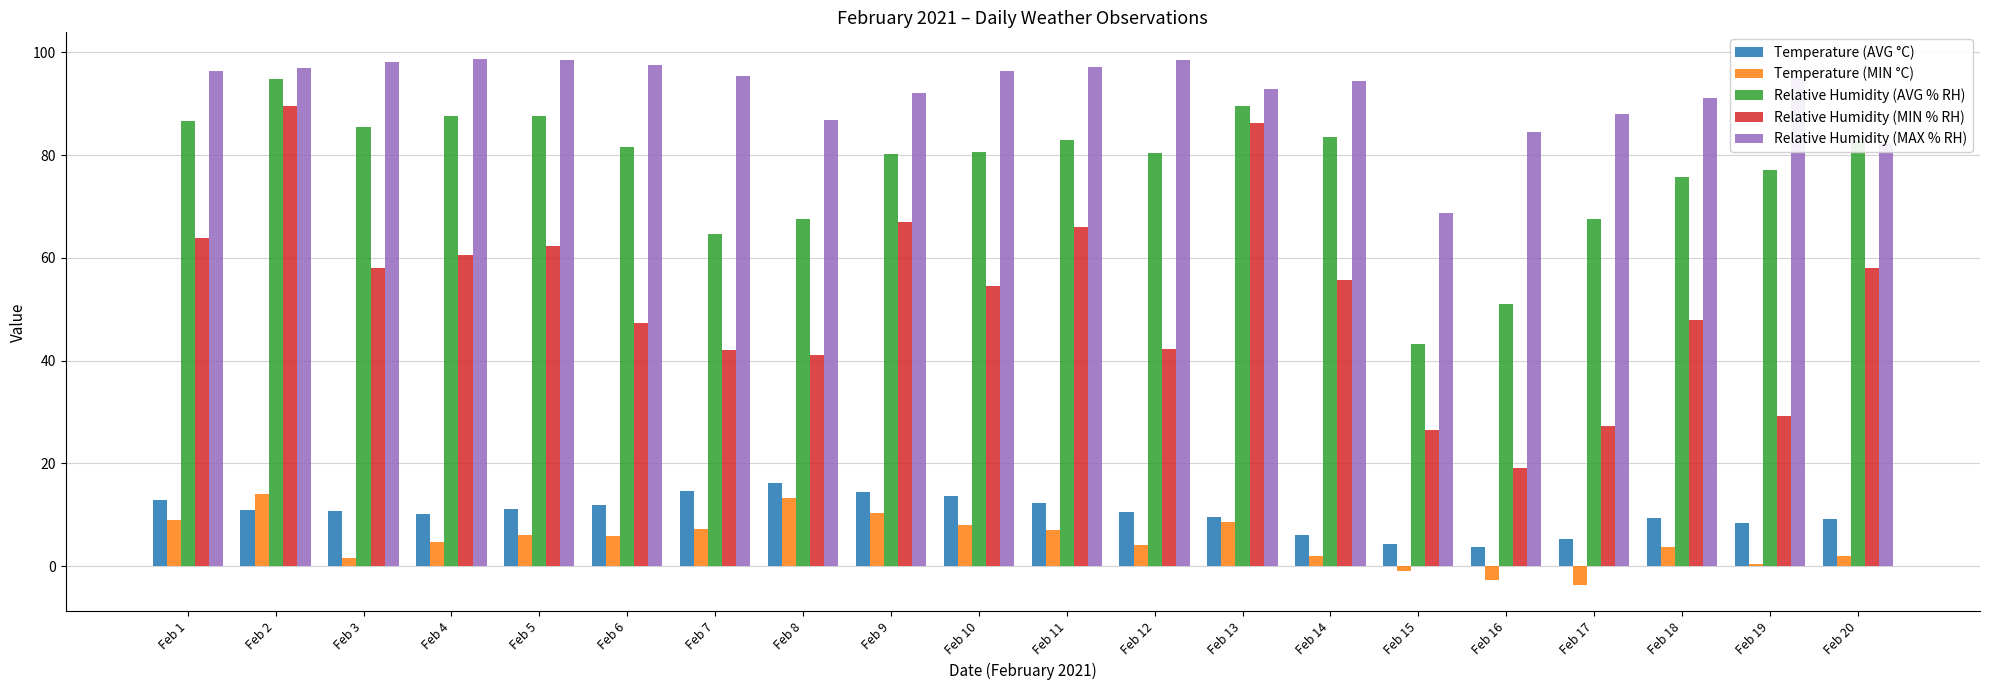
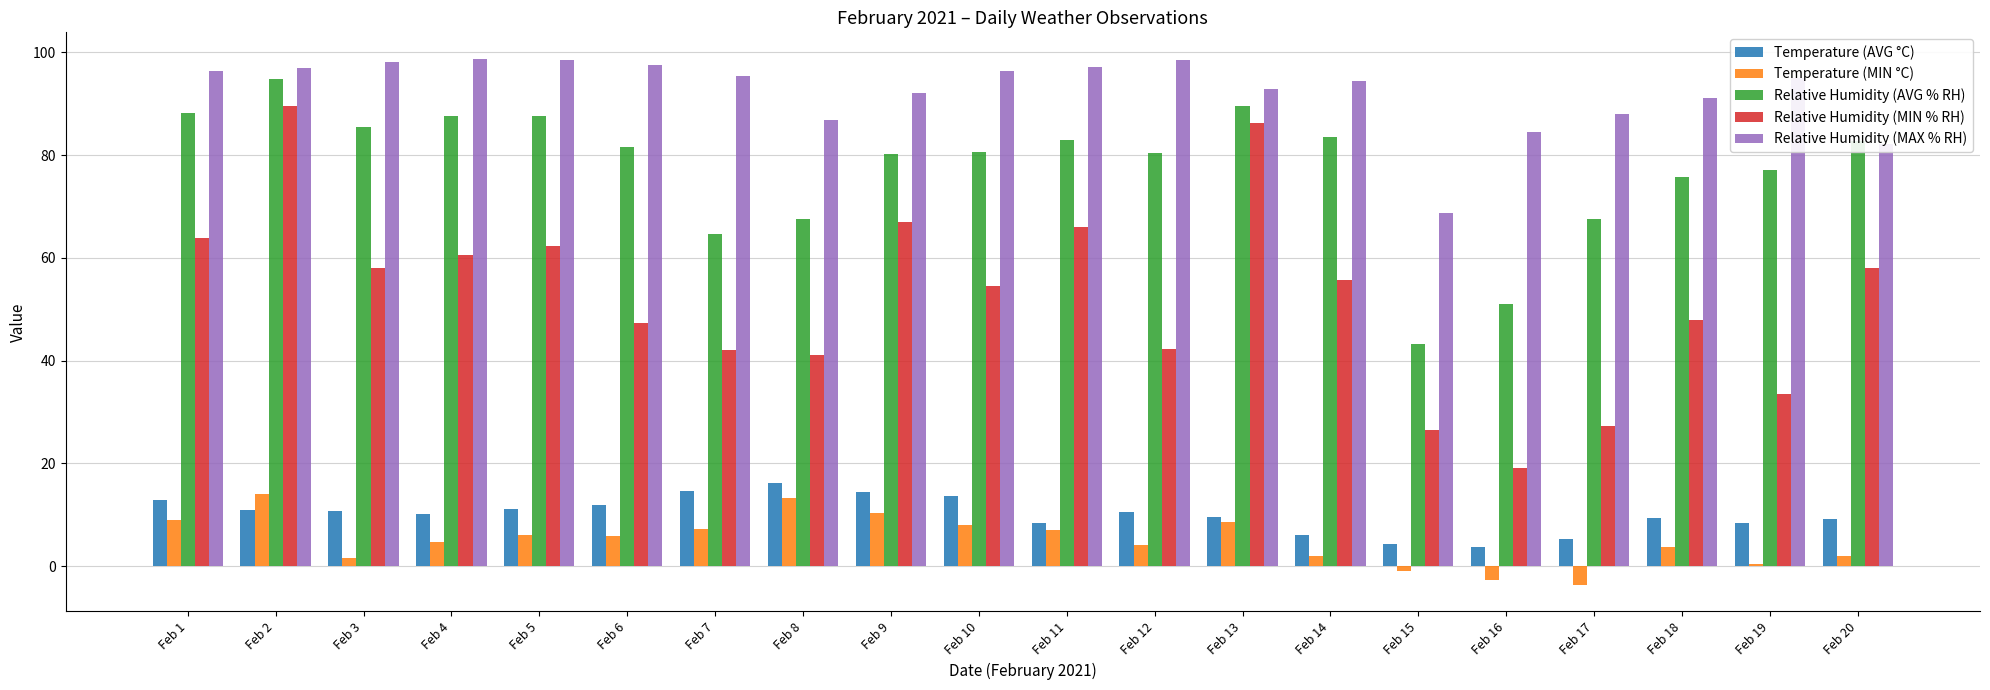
  {
    "Temperature (AVG °C)": {
      "Feb 1": 13,
      "Feb 2": 11,
      "Feb 3": 11,
      "Feb 4": 10,
      "Feb 5": 11,
      "Feb 6": 12,
      "Feb 7": 15,
      "Feb 8": 16,
      "Feb 9": 14,
      "Feb 10": 14,
-     "Feb 11": 12,
+     "Feb 11": 8,
      "Feb 12": 11,
      "Feb 13": 10,
      "Feb 14": 6,
      "Feb 15": 4,
      "Feb 16": 4,
      "Feb 17": 5,
      "Feb 18": 9,
      "Feb 19": 8,
      "Feb 20": 9
    },
    "Temperature (MIN °C)": {
      "Feb 1": 9,
      "Feb 2": 14,
      "Feb 3": 2,
      "Feb 4": 5,
      "Feb 5": 6,
      "Feb 6": 6,
      "Feb 7": 7,
      "Feb 8": 13,
      "Feb 9": 10,
      "Feb 10": 8,
      "Feb 11": 7,
      "Feb 12": 4,
      "Feb 13": 9,
      "Feb 14": 2,
      "Feb 15": -1,
      "Feb 16": -3,
      "Feb 17": -4,
      "Feb 18": 4,
      "Feb 20": 2
    },
    "Relative Humidity (AVG % RH)": {
-     "Feb 1": 87,
+     "Feb 1": 88,
      "Feb 2": 95,
      "Feb 3": 85,
      "Feb 4": 88,
      "Feb 5": 88,
      "Feb 6": 82,
      "Feb 7": 65,
      "Feb 8": 68,
      "Feb 9": 80,
      "Feb 10": 81,
      "Feb 11": 83,
      "Feb 12": 81,
      "Feb 13": 90,
      "Feb 14": 84,
      "Feb 15": 43,
      "Feb 16": 51,
      "Feb 17": 68,
      "Feb 18": 76,
      "Feb 19": 77
    },
    "Relative Humidity (MIN % RH)": {
      "Feb 1": 64,
      "Feb 2": 90,
      "Feb 3": 58,
      "Feb 4": 61,
      "Feb 5": 62,
      "Feb 6": 47,
      "Feb 7": 42,
      "Feb 8": 41,
      "Feb 9": 67,
      "Feb 10": 55,
      "Feb 11": 66,
      "Feb 12": 42,
      "Feb 13": 86,
      "Feb 14": 56,
      "Feb 15": 26,
      "Feb 16": 19,
      "Feb 17": 27,
      "Feb 18": 48,
-     "Feb 19": 29,
+     "Feb 19": 34,
      "Feb 20": 58
    },
    "Relative Humidity (MAX % RH)": {
      "Feb 1": 96,
      "Feb 2": 97,
      "Feb 3": 98,
      "Feb 4": 99,
      "Feb 5": 99,
      "Feb 6": 98,
      "Feb 7": 95,
      "Feb 8": 87,
      "Feb 9": 92,
      "Feb 10": 96,
      "Feb 11": 97,
      "Feb 12": 99,
      "Feb 13": 93,
      "Feb 14": 95,
      "Feb 15": 69,
      "Feb 16": 85,
      "Feb 17": 88,
      "Feb 18": 91
    }
  }
